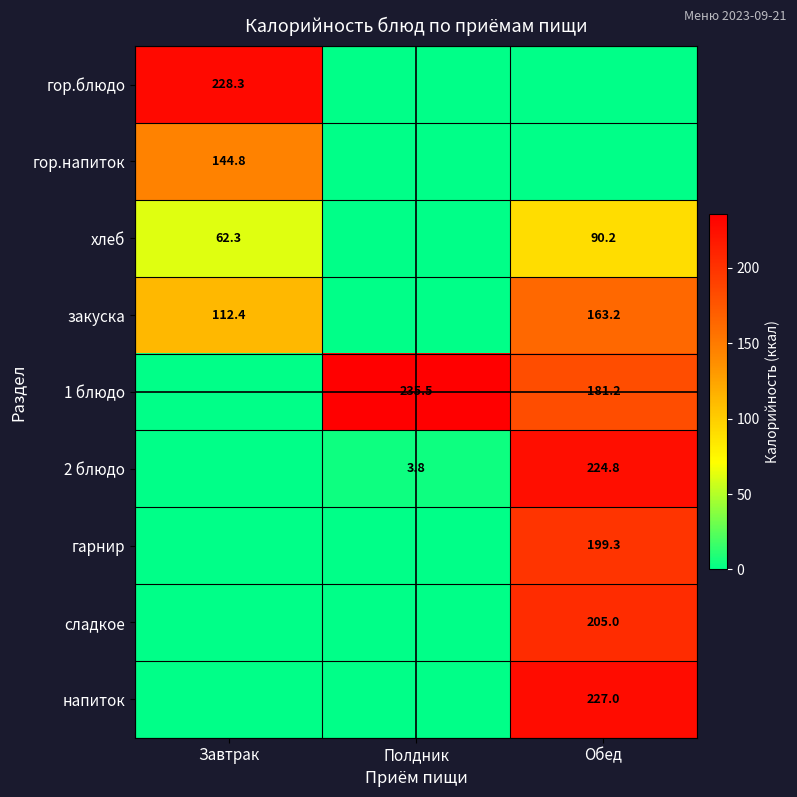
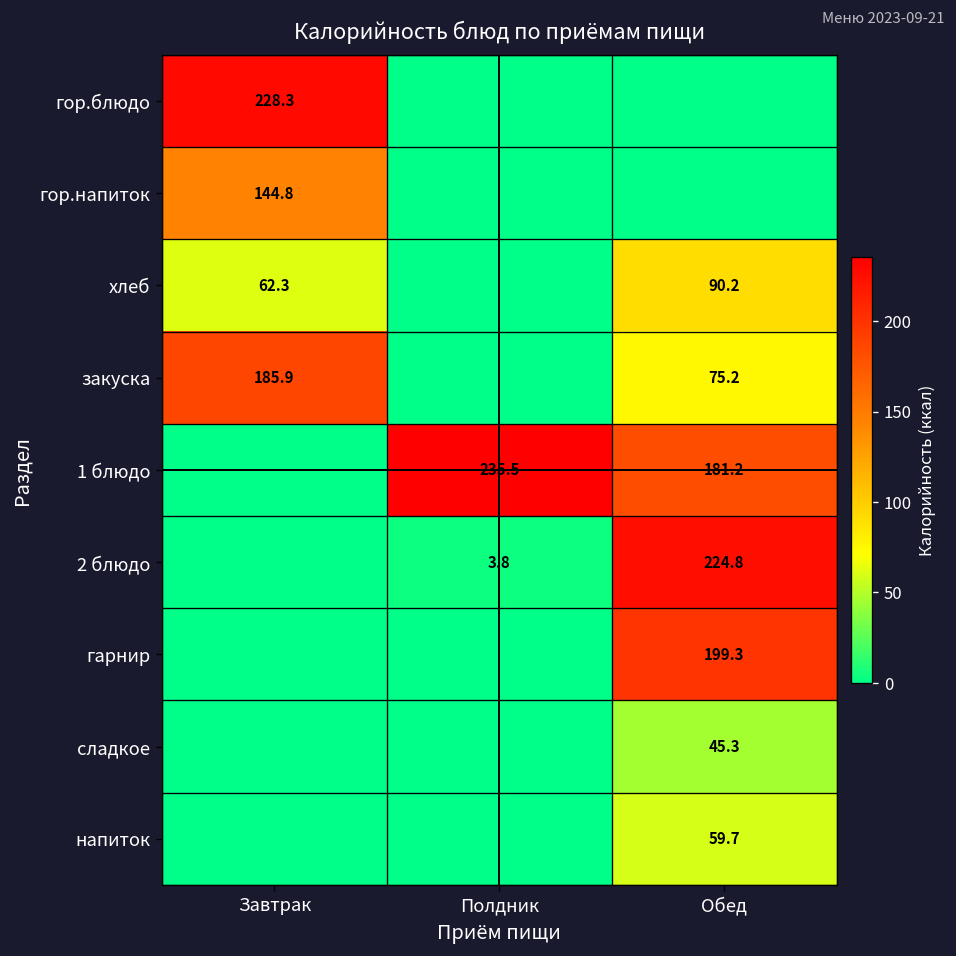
  {
    "гор.блюдо": {
      "Завтрак": 228.3
    },
    "гор.напиток": {
      "Завтрак": 144.8
    },
    "хлеб": {
      "Завтрак": 62.3,
      "Обед": 90.2
    },
    "закуска": {
-     "Завтрак": 112.4,
-     "Обед": 163.2
+     "Завтрак": 185.9,
+     "Обед": 75.2
    },
    "1 блюдо": {
      "Полдник": 235.5,
      "Обед": 181.2
    },
    "2 блюдо": {
      "Полдник": 3.8,
      "Обед": 224.8
    },
    "гарнир": {
      "Обед": 199.3
    },
    "сладкое": {
-     "Обед": 205.0
+     "Обед": 45.3
    },
    "напиток": {
-     "Обед": 227.0
+     "Обед": 59.7
    }
  }
